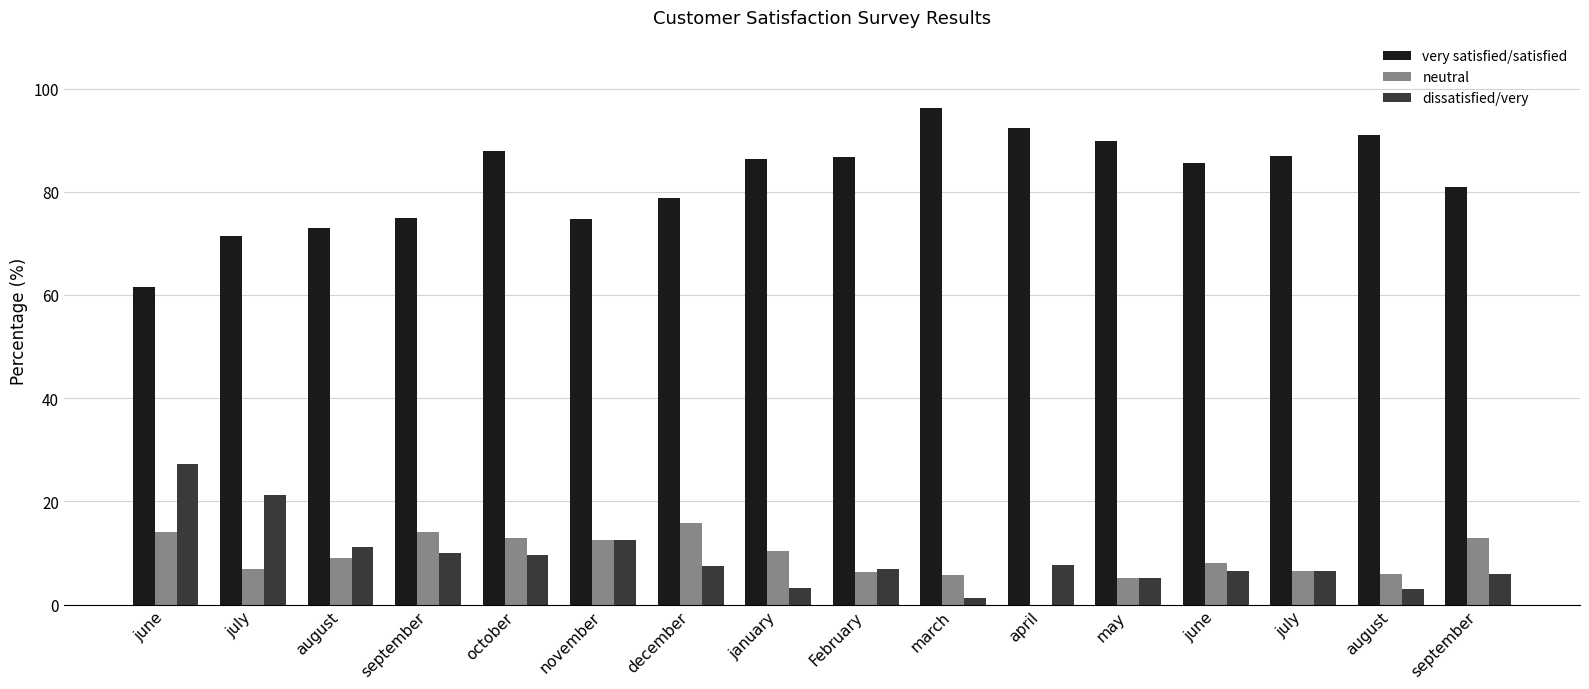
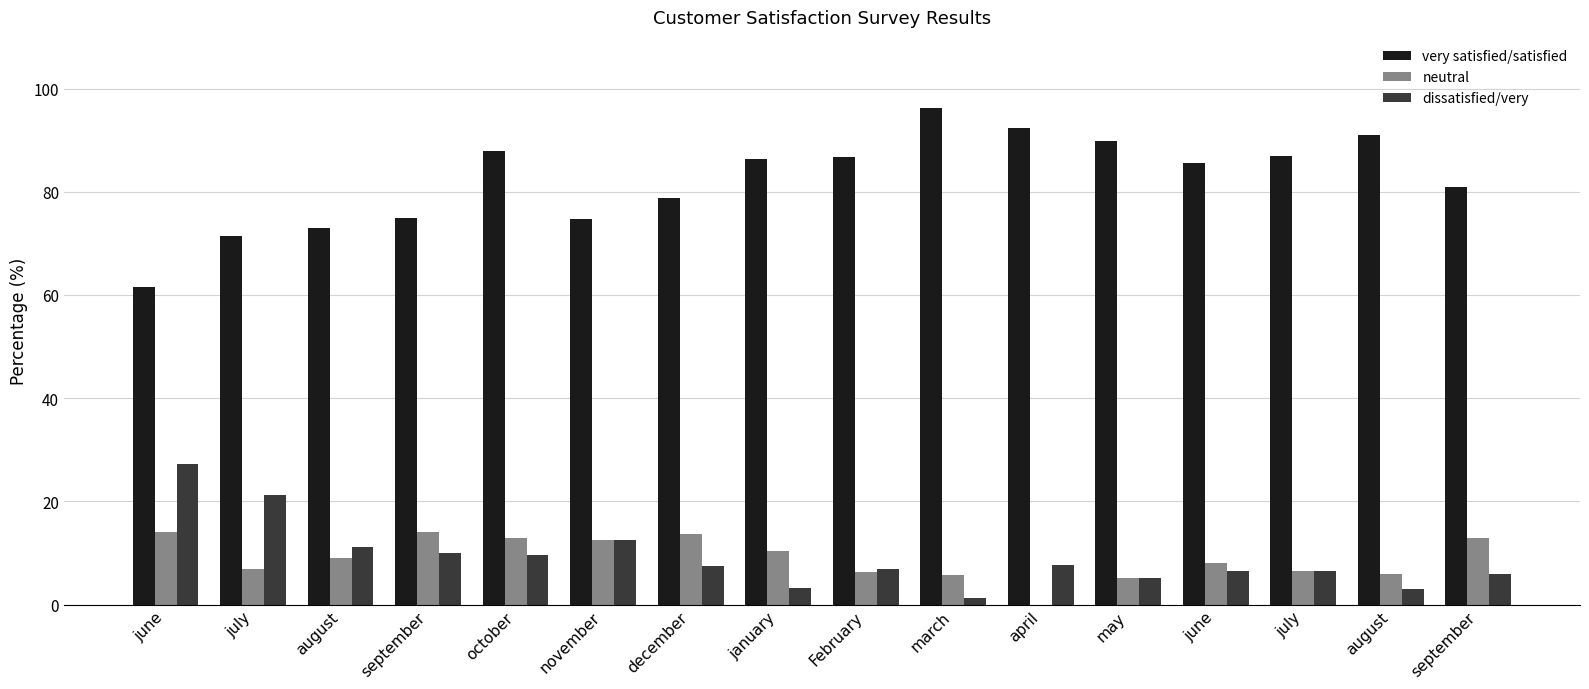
  {
    "neutral": {
      "october": 13,
      "november": 13,
-     "december": 16,
+     "december": 14,
      "january": 10,
      "February": 6,
      "march": 6,
      "april": 0,
      "may": 5
    }
  }
